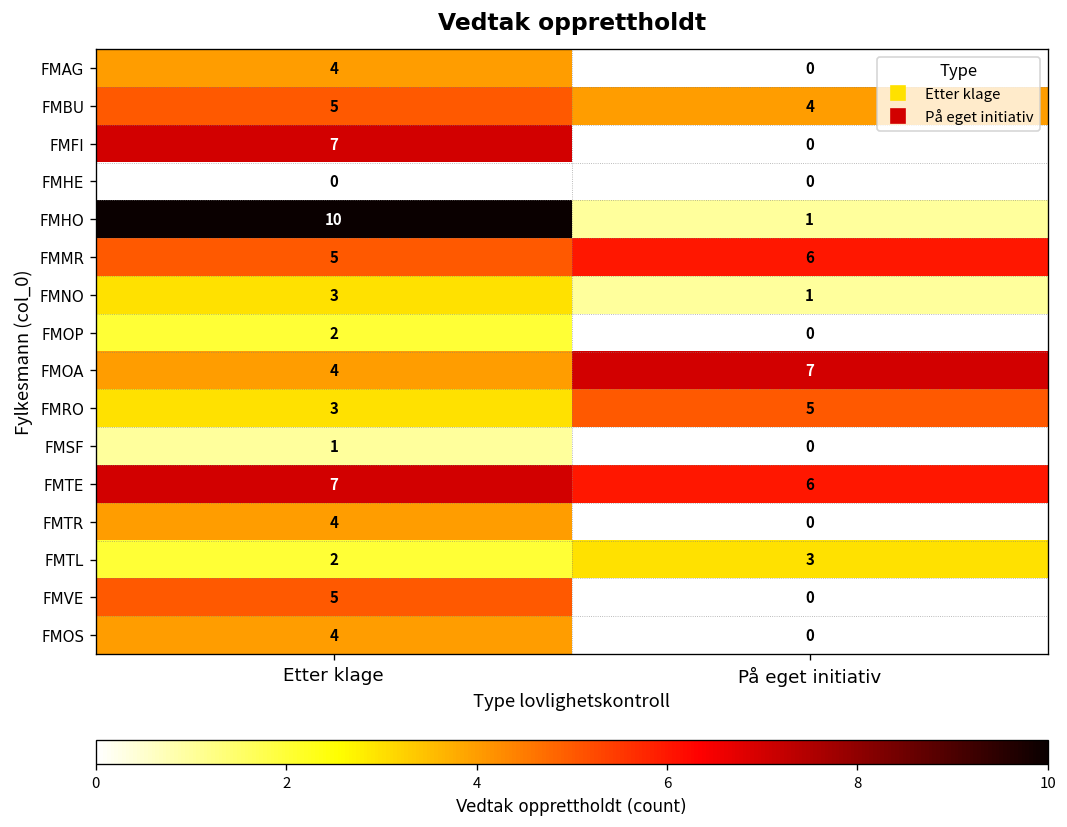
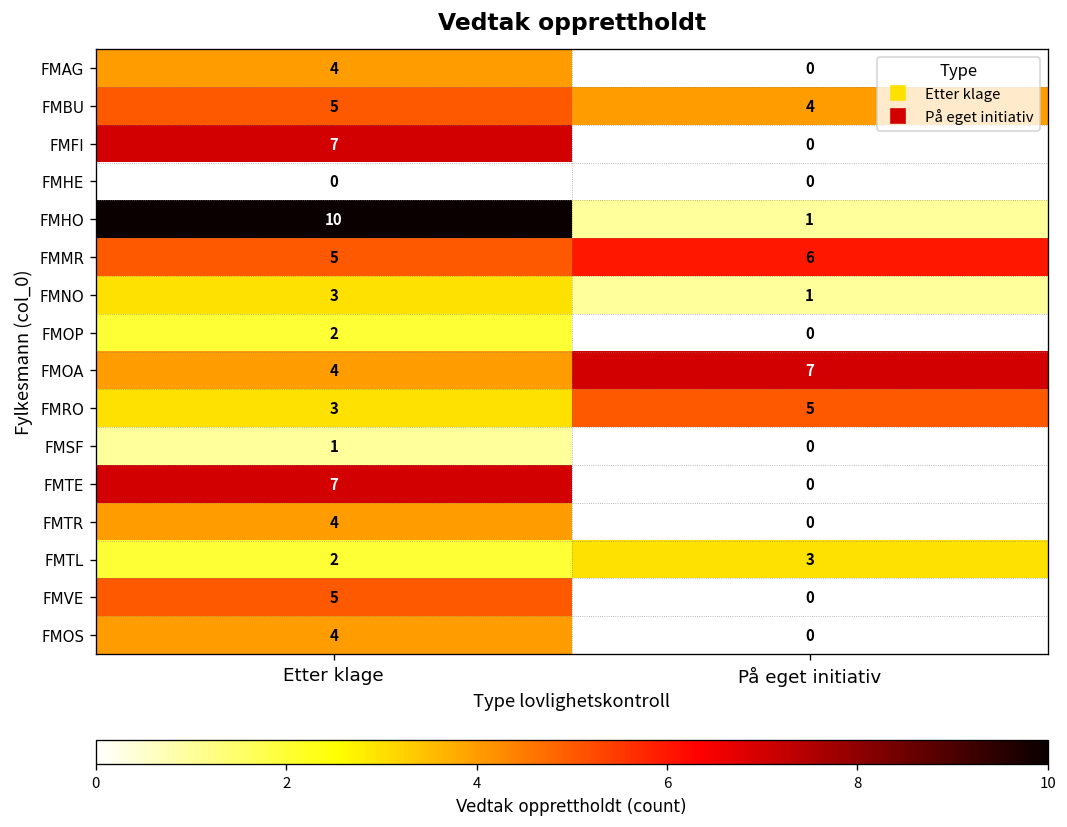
  {
    "FMAG": {
      "Etter klage": 4,
      "På eget initiativ": 0
    },
    "FMBU": {
      "Etter klage": 5,
      "På eget initiativ": 4
    },
    "FMFI": {
      "Etter klage": 7,
      "På eget initiativ": 0
    },
    "FMHE": {
      "Etter klage": 0,
      "På eget initiativ": 0
    },
    "FMHO": {
      "Etter klage": 10,
      "På eget initiativ": 1
    },
    "FMMR": {
      "Etter klage": 5,
      "På eget initiativ": 6
    },
    "FMNO": {
      "Etter klage": 3,
      "På eget initiativ": 1
    },
    "FMOP": {
      "Etter klage": 2,
      "På eget initiativ": 0
    },
    "FMOA": {
      "Etter klage": 4,
      "På eget initiativ": 7
    },
    "FMRO": {
      "Etter klage": 3,
      "På eget initiativ": 5
    },
    "FMSF": {
      "Etter klage": 1,
      "På eget initiativ": 0
    },
    "FMTE": {
      "Etter klage": 7,
-     "På eget initiativ": 6
+     "På eget initiativ": 0
    },
    "FMTR": {
      "Etter klage": 4,
      "På eget initiativ": 0
    },
    "FMTL": {
      "Etter klage": 2,
      "På eget initiativ": 3
    },
    "FMVE": {
      "Etter klage": 5,
      "På eget initiativ": 0
    },
    "FMOS": {
      "Etter klage": 4,
      "På eget initiativ": 0
    }
  }
